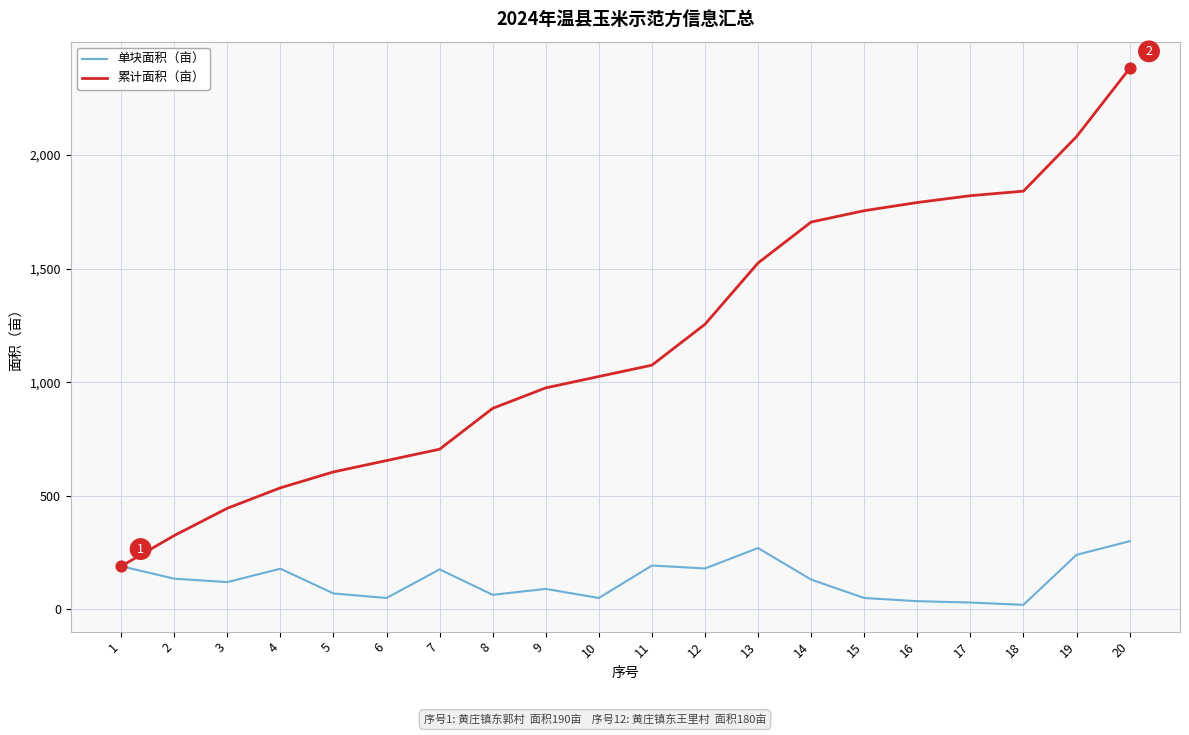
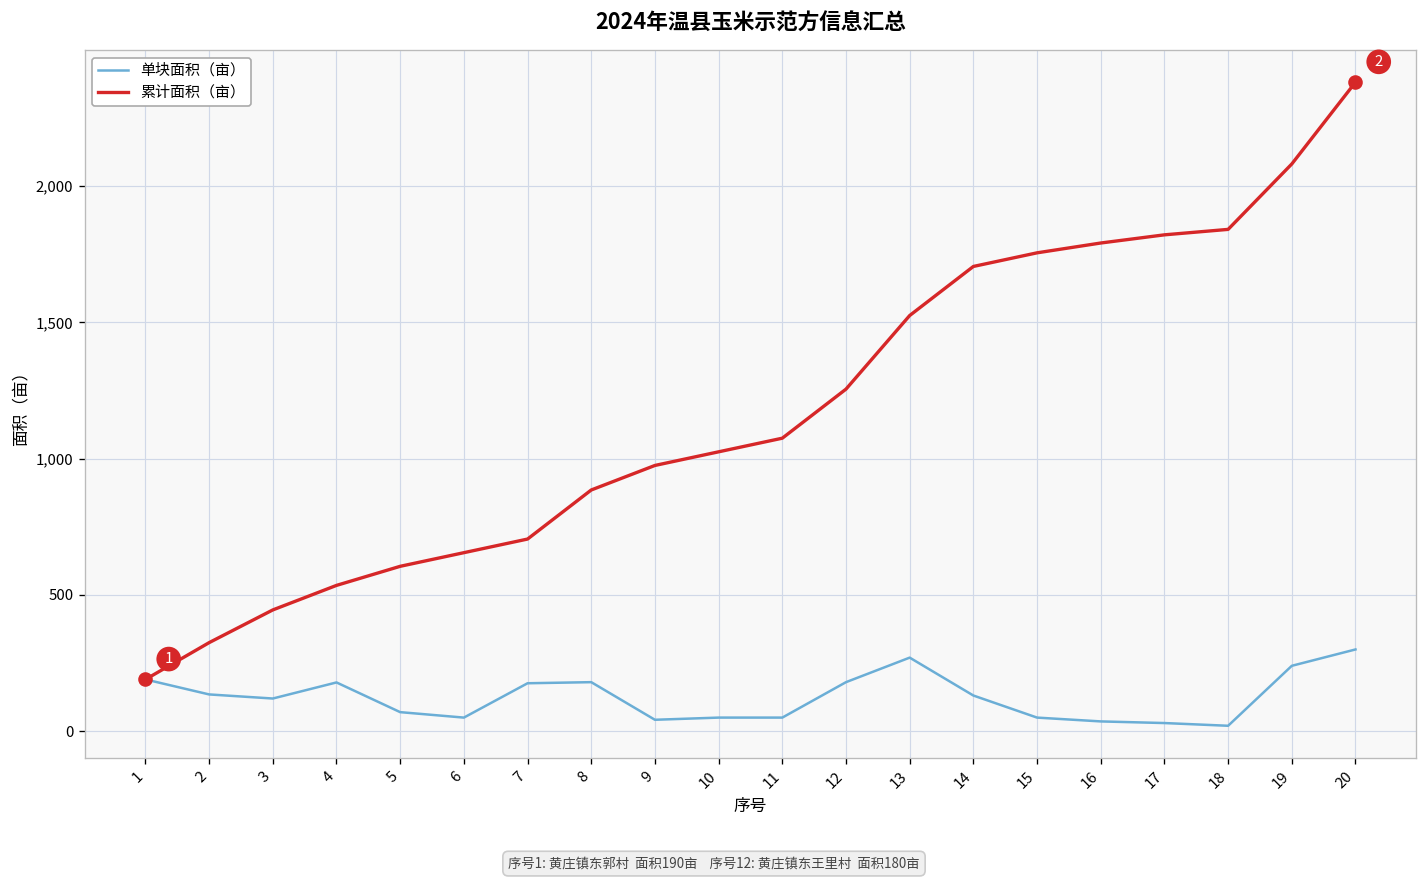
  {
    "单块面积（亩）": {
      "2": 140,
      "3": 120,
      "4": 180,
      "5": 70,
      "6": 50,
      "7": 180,
-     "8": 60,
-     "9": 90,
+     "8": 180,
+     "9": 40,
      "10": 50,
-     "11": 190,
+     "11": 50,
      "12": 180,
      "13": 270,
      "14": 130,
      "15": 50,
      "16": 40,
      "17": 30,
      "18": 20,
      "19": 240,
      "20": 300
    }
  }
